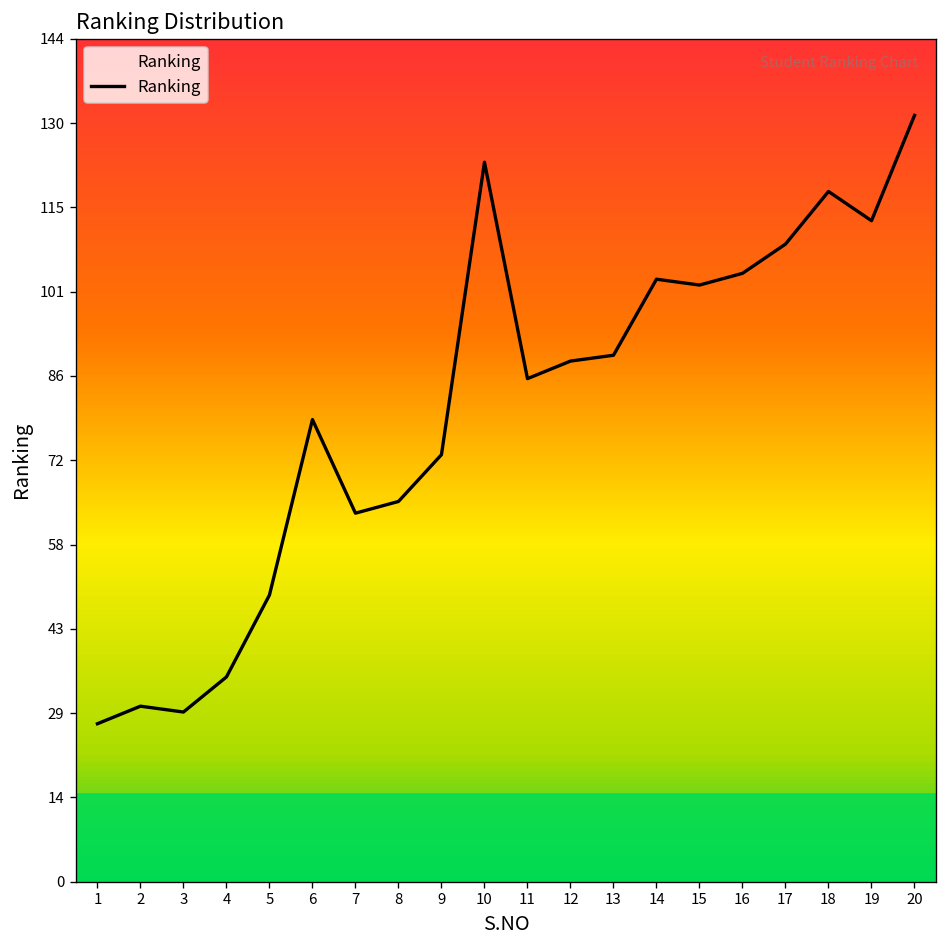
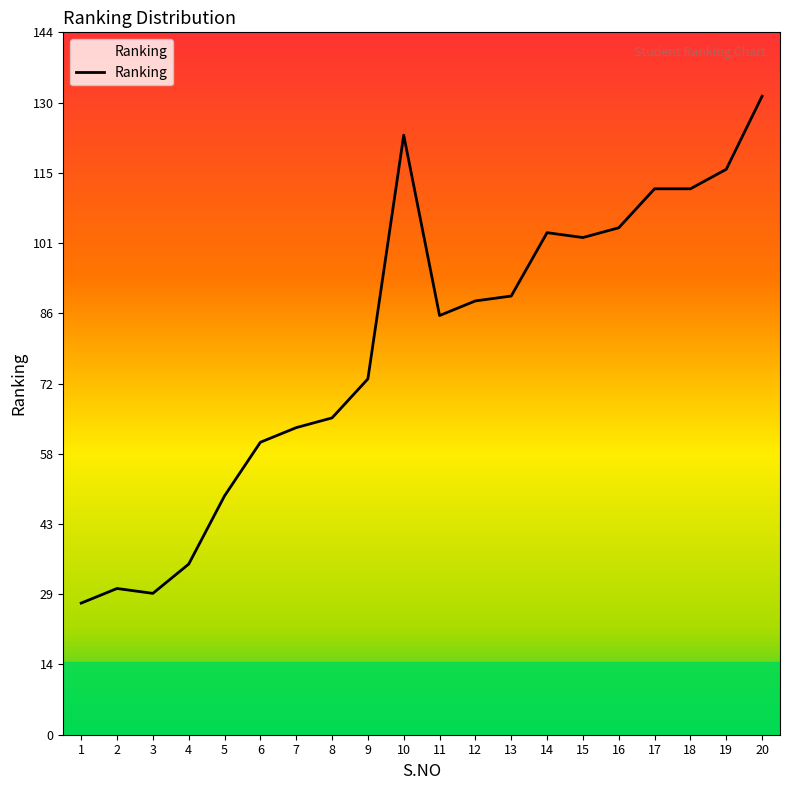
  {
    "1": 27,
    "2": 30,
    "3": 29,
    "4": 35,
    "5": 49,
-   "6": 79,
+   "6": 60,
    "7": 63,
    "8": 65,
    "9": 73,
    "10": 123,
    "11": 86,
    "12": 89,
    "13": 90,
    "14": 103,
    "15": 102,
    "16": 104,
-   "17": 109,
-   "18": 118,
-   "19": 113,
+   "17": 112,
+   "18": 112,
+   "19": 116,
    "20": 131
  }
